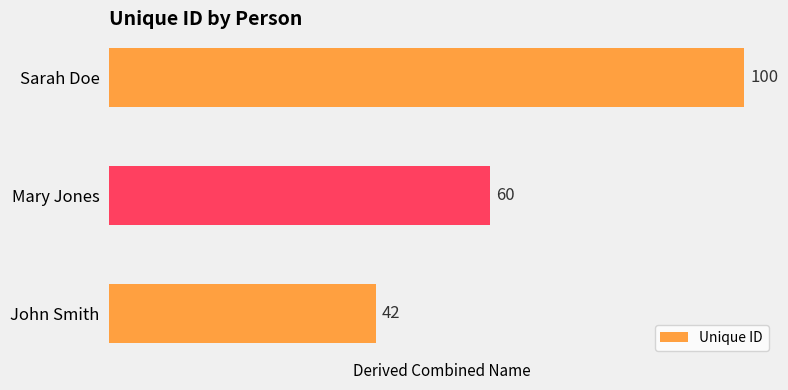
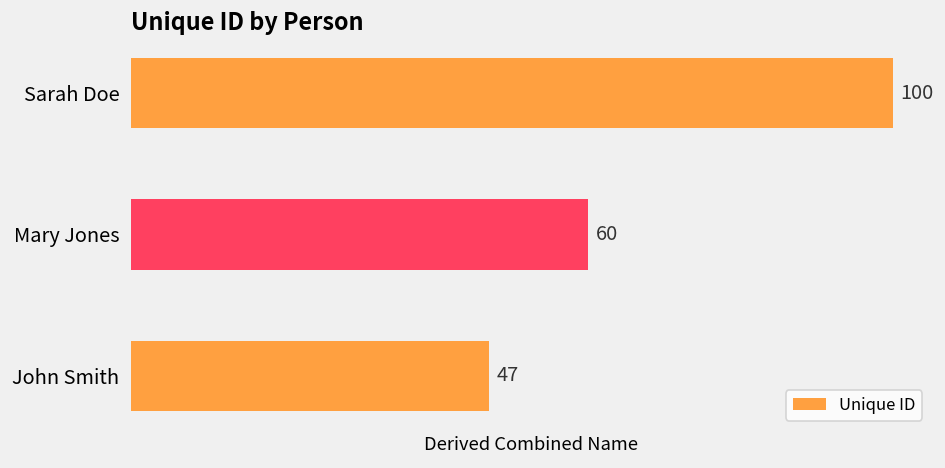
  {
    "Sarah Doe": 100,
    "Mary Jones": 60,
-   "John Smith": 42
+   "John Smith": 47
  }
